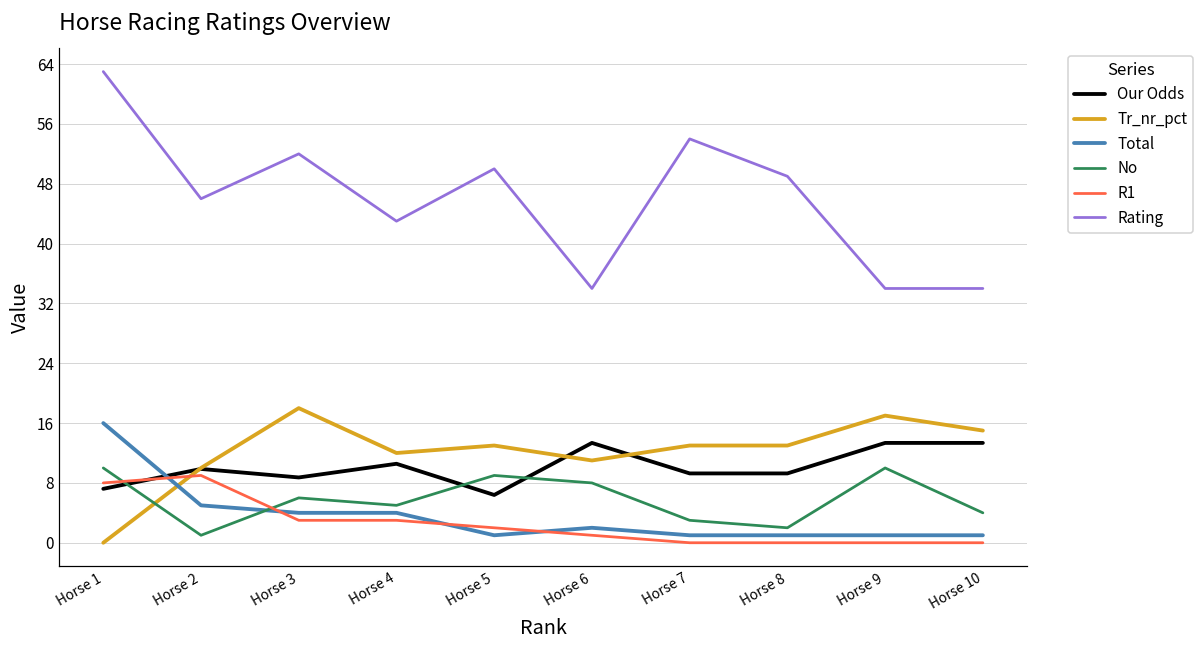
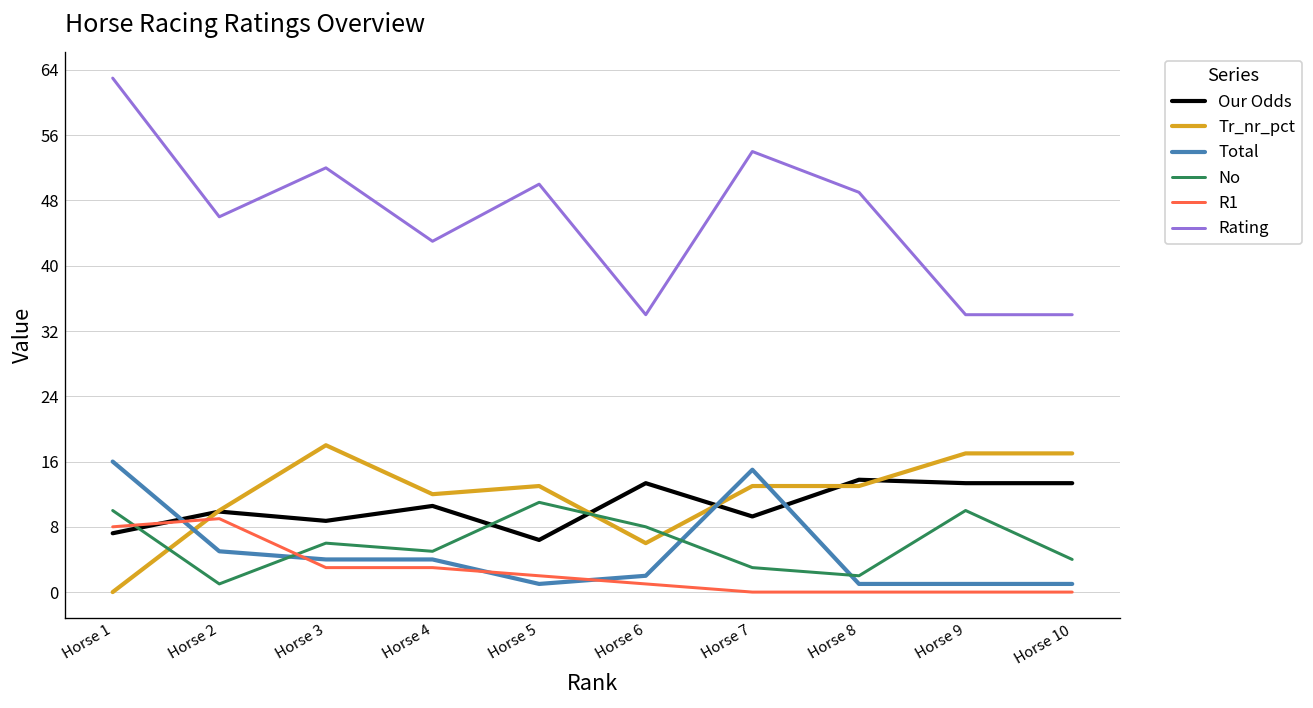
  {
    "Our Odds": {
      "Horse 1": 7,
      "Horse 3": 9,
      "Horse 4": 11,
      "Horse 5": 6,
      "Horse 6": 13,
      "Horse 7": 9,
-     "Horse 8": 9,
+     "Horse 8": 14,
      "Horse 9": 13,
      "Horse 10": 13
    },
    "Tr_nr_pct": {
      "Horse 1": 0,
      "Horse 3": 18,
      "Horse 4": 12,
      "Horse 5": 13,
-     "Horse 6": 11,
+     "Horse 6": 6,
      "Horse 7": 13,
      "Horse 8": 13,
      "Horse 9": 17,
-     "Horse 10": 15
+     "Horse 10": 17
    },
    "Total": {
      "Horse 1": 16,
      "Horse 2": 5,
      "Horse 3": 4,
      "Horse 4": 4,
      "Horse 5": 1,
      "Horse 6": 2,
-     "Horse 7": 1,
+     "Horse 7": 15,
      "Horse 8": 1,
      "Horse 9": 1,
      "Horse 10": 1
    },
    "No": {
      "Horse 1": 10,
      "Horse 2": 1,
      "Horse 3": 6,
      "Horse 4": 5,
-     "Horse 5": 9,
+     "Horse 5": 11,
      "Horse 6": 8,
      "Horse 7": 3,
      "Horse 8": 2,
      "Horse 9": 10,
      "Horse 10": 4
    },
    "R1": {
      "Horse 1": 8,
      "Horse 2": 9,
      "Horse 3": 3,
      "Horse 4": 3,
      "Horse 5": 2,
      "Horse 6": 1,
      "Horse 7": 0,
      "Horse 8": 0,
      "Horse 9": 0,
      "Horse 10": 0
    },
    "Rating": {
      "Horse 1": 63,
      "Horse 2": 46,
      "Horse 3": 52,
      "Horse 4": 43,
      "Horse 5": 50,
      "Horse 6": 34,
      "Horse 7": 54,
      "Horse 8": 49,
      "Horse 9": 34,
      "Horse 10": 34
    }
  }
